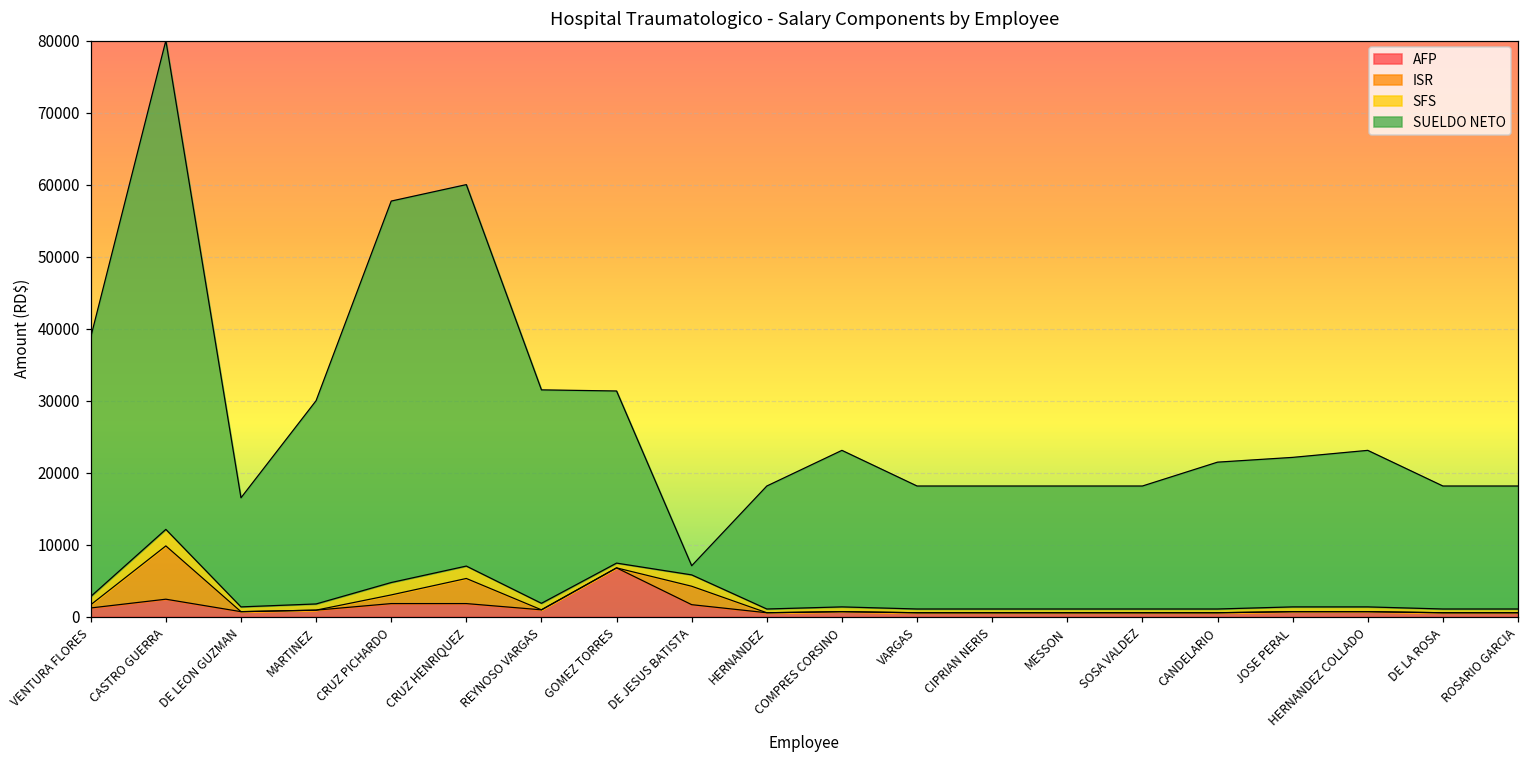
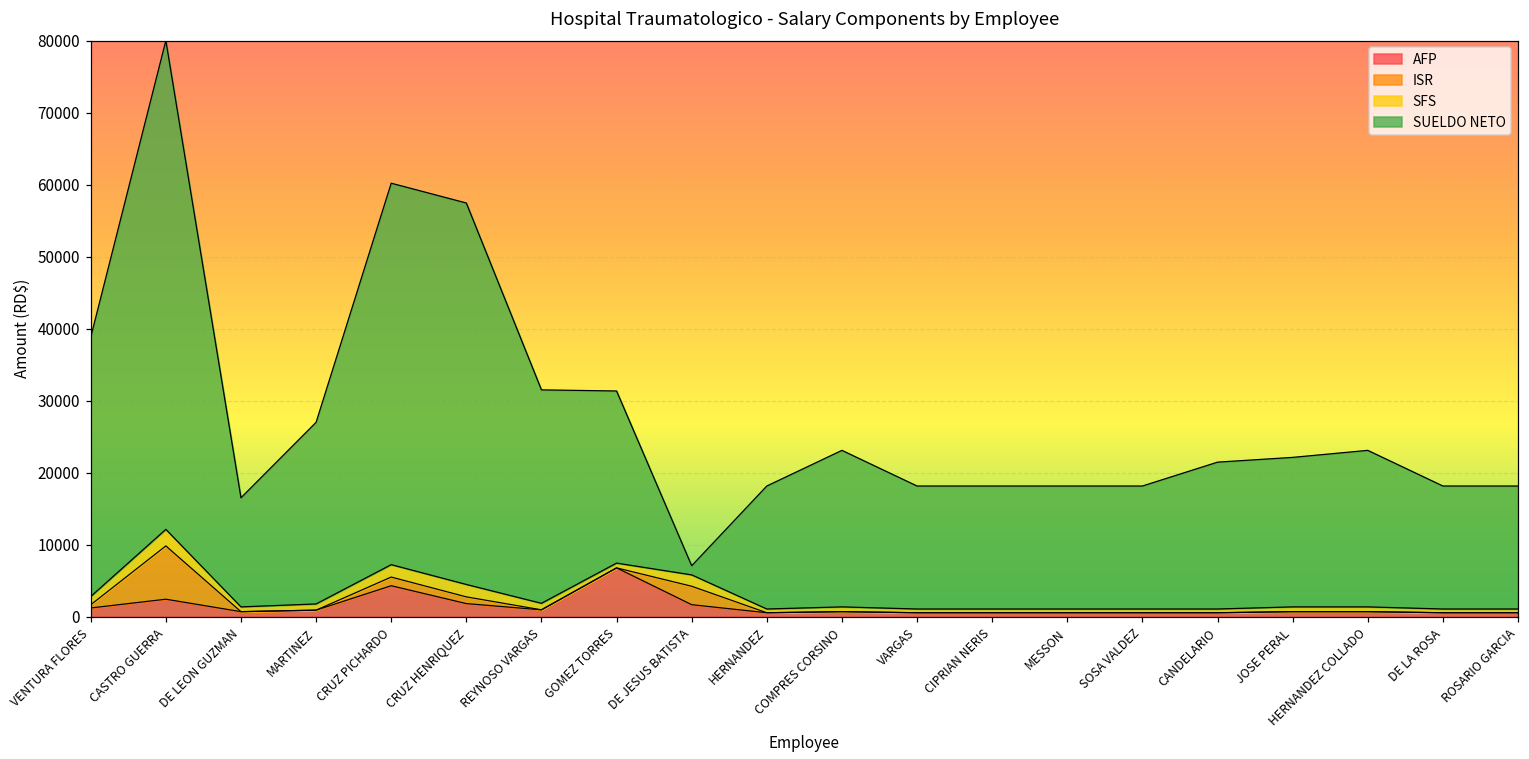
  {
    "AFP": {
      "VENTURA FLORES": 1000,
      "CASTRO GUERRA": 2000,
-     "CRUZ PICHARDO": 2000,
+     "CRUZ PICHARDO": 4000,
      "CRUZ HENRIQUEZ": 2000,
      "DE JESUS BATISTA": 2000
    },
    "ISR": {
      "VENTURA FLORES": 0,
      "CASTRO GUERRA": 7000,
      "CRUZ PICHARDO": 1000,
-     "CRUZ HENRIQUEZ": 3000,
+     "CRUZ HENRIQUEZ": 1000,
      "DE JESUS BATISTA": 3000
    },
    "SFS": {
      "VENTURA FLORES": 1000,
      "CASTRO GUERRA": 2000,
      "DE LEON GUZMAN": 1000,
      "MARTINEZ": 1000,
      "CRUZ PICHARDO": 2000,
      "CRUZ HENRIQUEZ": 2000,
      "REYNOSO VARGAS": 1000,
      "GOMEZ TORRES": 1000,
      "DE JESUS BATISTA": 2000,
      "HERNANDEZ": 1000,
      "COMPRES CORSINO": 1000,
      "VARGAS": 1000,
      "CIPRIAN NERIS": 1000,
      "MESSON": 1000,
      "SOSA VALDEZ": 1000,
      "CANDELARIO": 1000,
      "JOSE PERAL": 1000,
      "HERNANDEZ COLLADO": 1000,
      "DE LA ROSA": 1000,
      "ROSARIO GARCIA": 1000
    },
    "SUELDO NETO": {
      "VENTURA FLORES": 36000,
      "CASTRO GUERRA": 68000,
      "DE LEON GUZMAN": 15000,
-     "MARTINEZ": 28000,
+     "MARTINEZ": 25000,
      "CRUZ PICHARDO": 53000,
      "CRUZ HENRIQUEZ": 53000,
      "REYNOSO VARGAS": 30000,
      "GOMEZ TORRES": 24000,
      "DE JESUS BATISTA": 1000,
      "HERNANDEZ": 17000,
      "COMPRES CORSINO": 22000,
      "VARGAS": 17000,
      "CIPRIAN NERIS": 17000,
      "MESSON": 17000,
      "SOSA VALDEZ": 17000,
      "CANDELARIO": 20000,
      "JOSE PERAL": 21000,
      "HERNANDEZ COLLADO": 22000,
      "DE LA ROSA": 17000,
      "ROSARIO GARCIA": 17000
    }
  }
